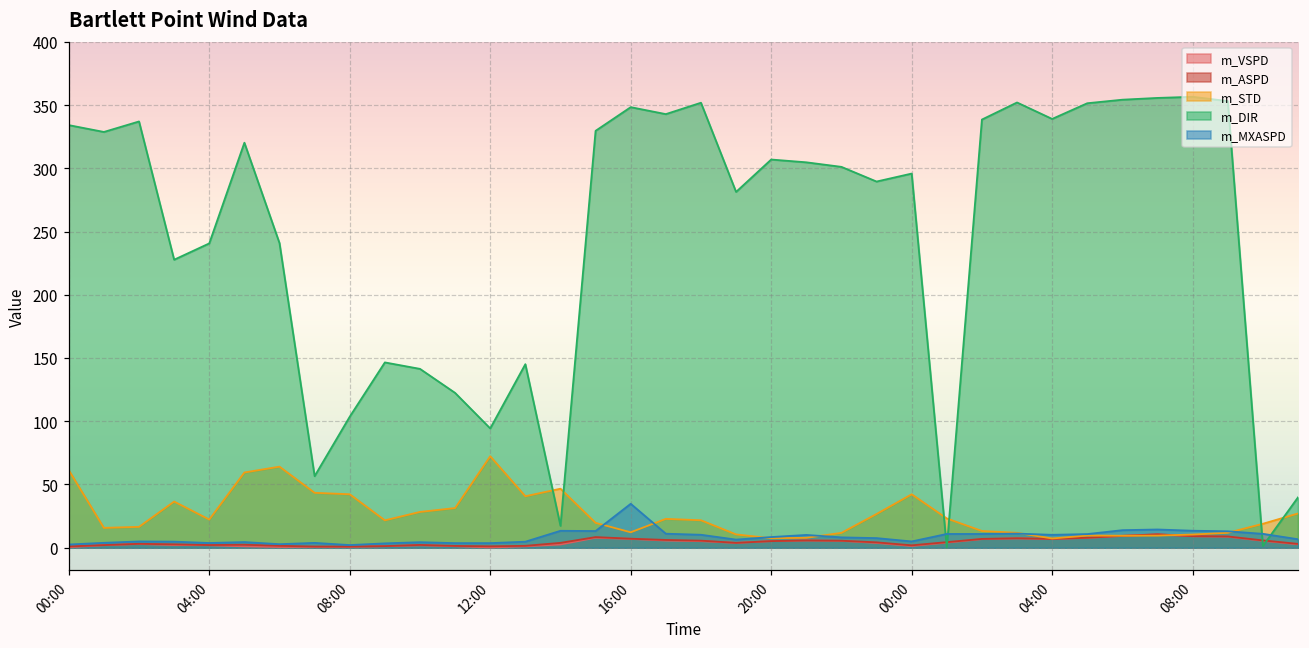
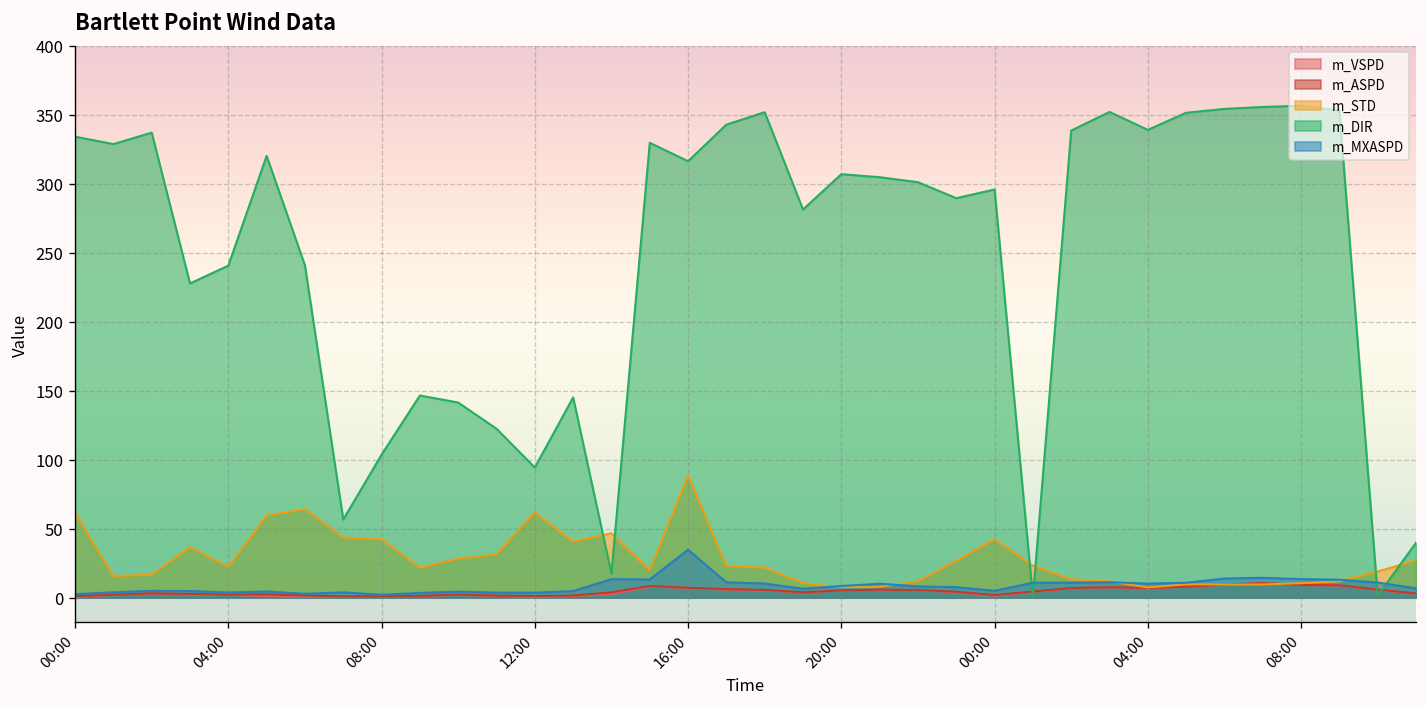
  {
    "m_STD": {
-     "12:00": 72,
-     "16:00": 12
+     "12:00": 62,
+     "16:00": 89
    },
    "m_DIR": {
      "12:00": 94,
-     "16:00": 348,
+     "16:00": 316,
      "20:00": 307
    },
    "m_MXASPD": {
      "12:00": 4,
      "16:00": 35
    }
  }
